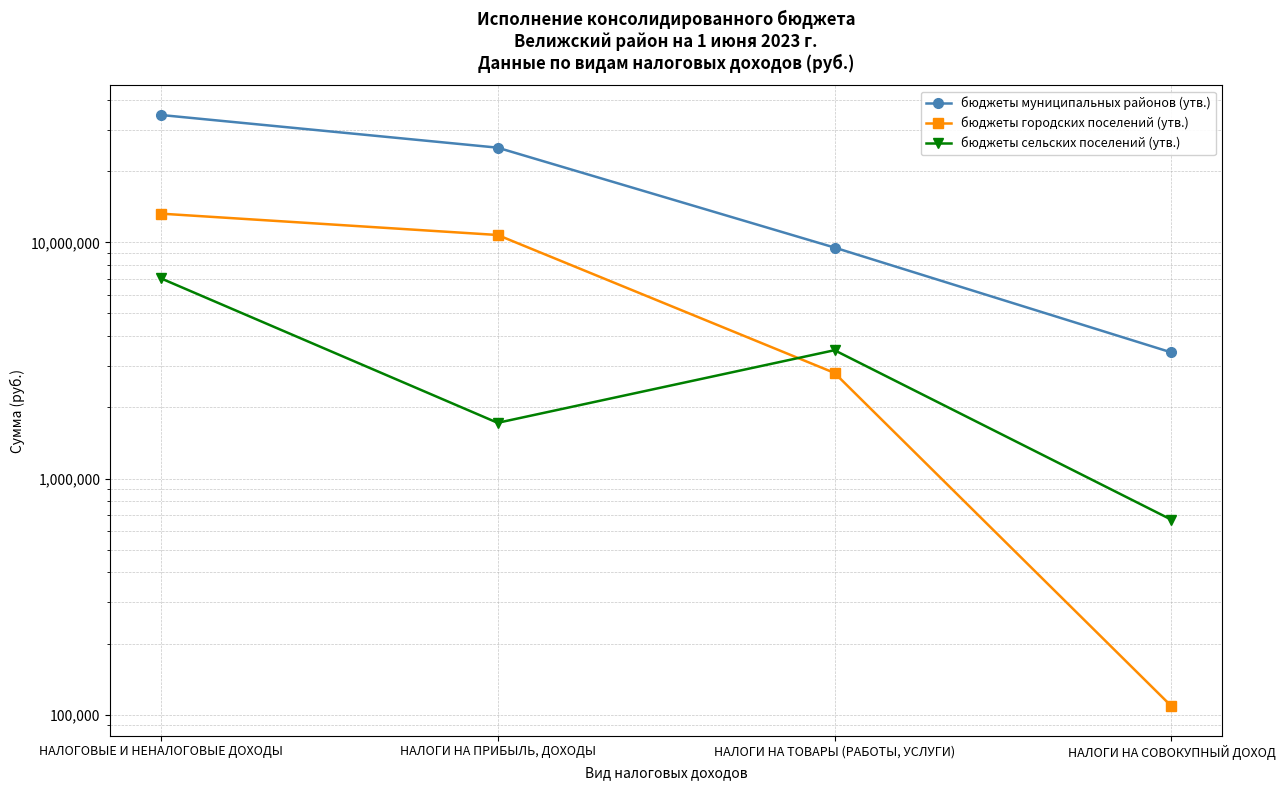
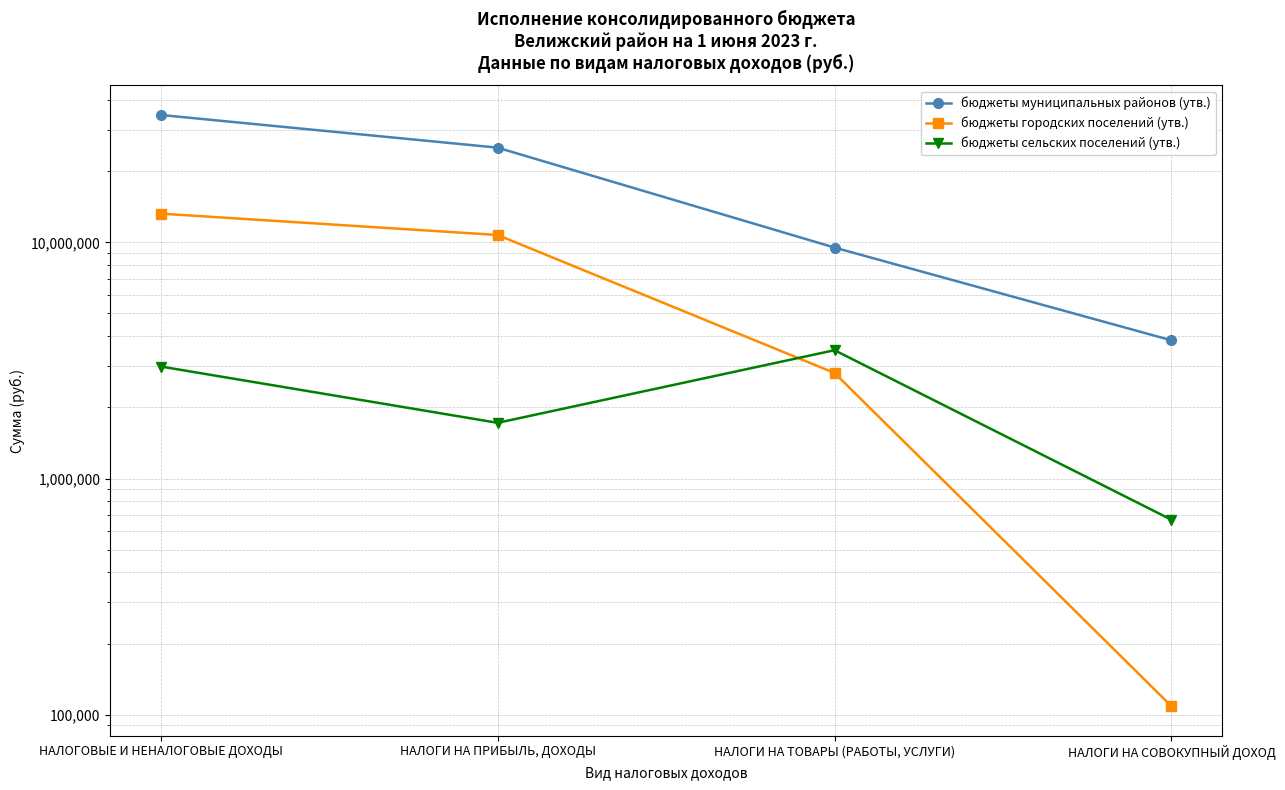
  {
    "бюджеты муниципальных районов (утв.)": {
      "НАЛОГОВЫЕ И НЕНАЛОГОВЫЕ ДОХОДЫ": "35,000,000",
      "НАЛОГИ НА ПРИБЫЛЬ, ДОХОДЫ": "25,000,000",
      "НАЛОГИ НА ТОВАРЫ (РАБОТЫ, УСЛУГИ)": "9,500,000",
-     "НАЛОГИ НА СОВОКУПНЫЙ ДОХОД": "3,400,000"
+     "НАЛОГИ НА СОВОКУПНЫЙ ДОХОД": "3,800,000"
    },
    "бюджеты городских поселений (утв.)": {
      "НАЛОГОВЫЕ И НЕНАЛОГОВЫЕ ДОХОДЫ": "13,000,000",
      "НАЛОГИ НА ПРИБЫЛЬ, ДОХОДЫ": "11,000,000",
      "НАЛОГИ НА ТОВАРЫ (РАБОТЫ, УСЛУГИ)": "2,800,000",
      "НАЛОГИ НА СОВОКУПНЫЙ ДОХОД": "110,000"
    },
    "бюджеты сельских поселений (утв.)": {
-     "НАЛОГОВЫЕ И НЕНАЛОГОВЫЕ ДОХОДЫ": "7,000,000",
+     "НАЛОГОВЫЕ И НЕНАЛОГОВЫЕ ДОХОДЫ": "3,000,000",
      "НАЛОГИ НА ПРИБЫЛЬ, ДОХОДЫ": "1,700,000",
      "НАЛОГИ НА ТОВАРЫ (РАБОТЫ, УСЛУГИ)": "3,500,000",
      "НАЛОГИ НА СОВОКУПНЫЙ ДОХОД": "670,000"
    }
  }
